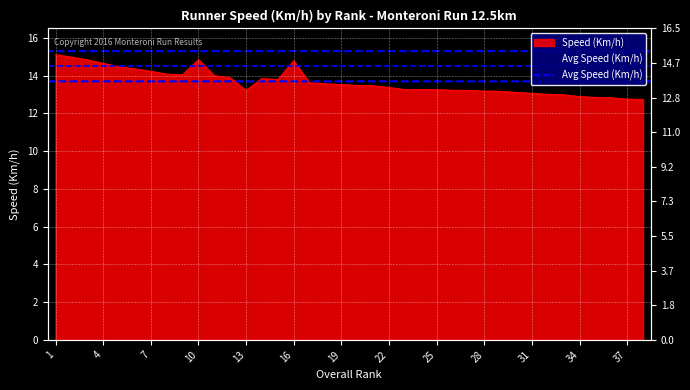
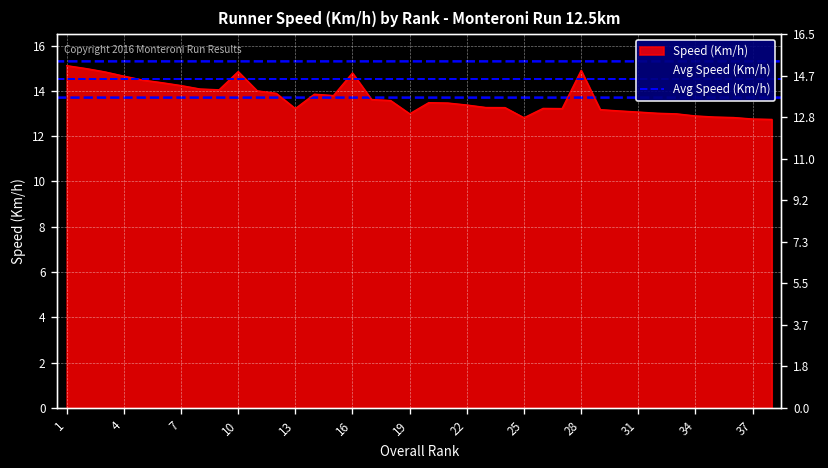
  {
    "Speed (Km/h)": {
      "4": 14.6,
      "7": 14.2,
      "10": 14.8,
      "13": 13.2,
      "16": 14.8,
-     "19": 13.5,
+     "19": 13.0,
      "22": 13.4,
-     "25": 13.3,
-     "28": 13.2,
+     "25": 12.8,
+     "28": 14.9,
      "31": 13.1,
      "34": 12.9,
      "37": 12.8
    }
  }
